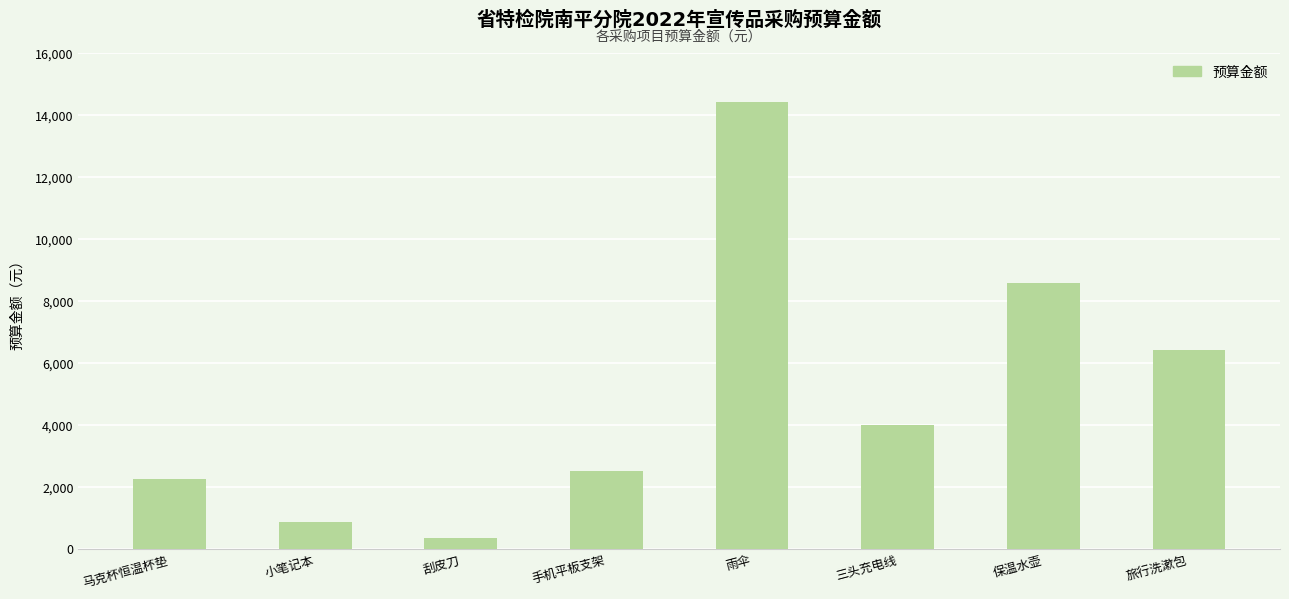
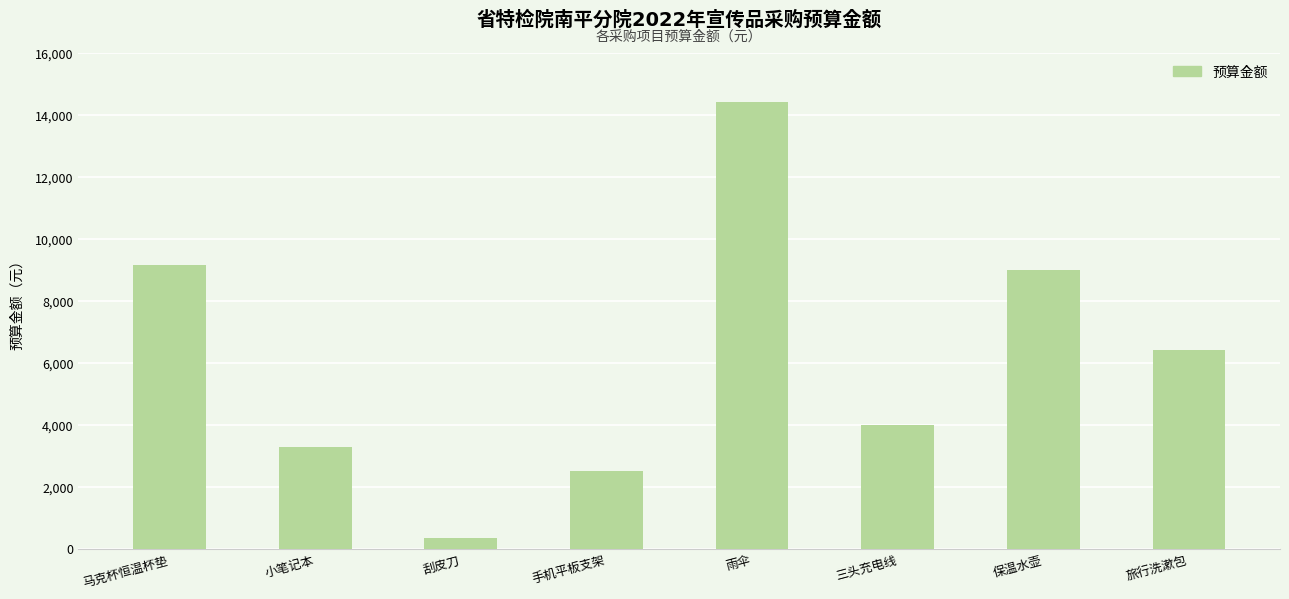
  {
-   "马克杯恒温杯垫": "2,300",
-   "小笔记本": "900",
+   "马克杯恒温杯垫": "9,200",
+   "小笔记本": "3,300",
    "刮皮刀": "400",
    "手机平板支架": "2,500",
    "雨伞": "14,400",
    "三头充电线": "4,000",
-   "保温水壶": "8,600",
+   "保温水壶": "9,000",
    "旅行洗漱包": "6,400"
  }
